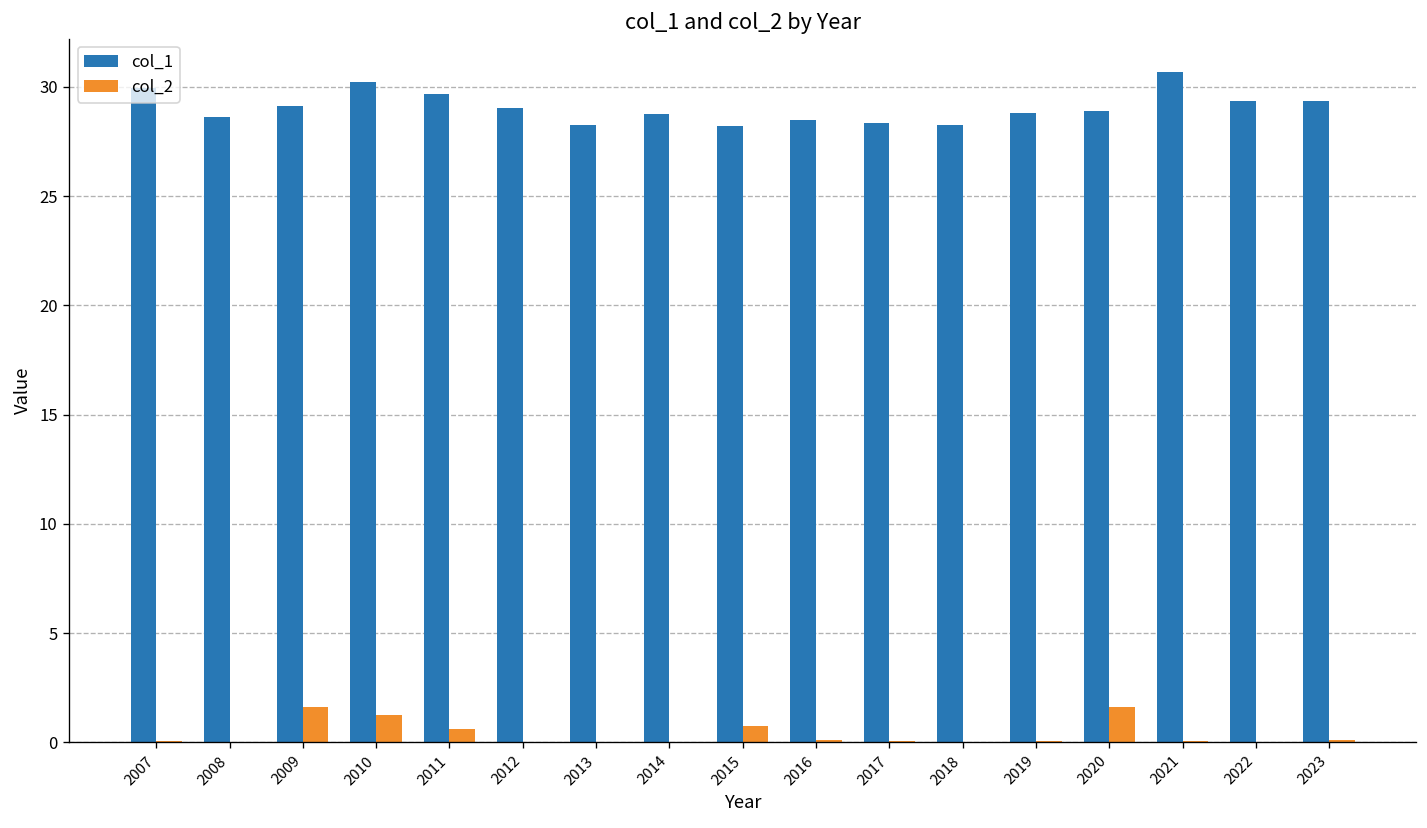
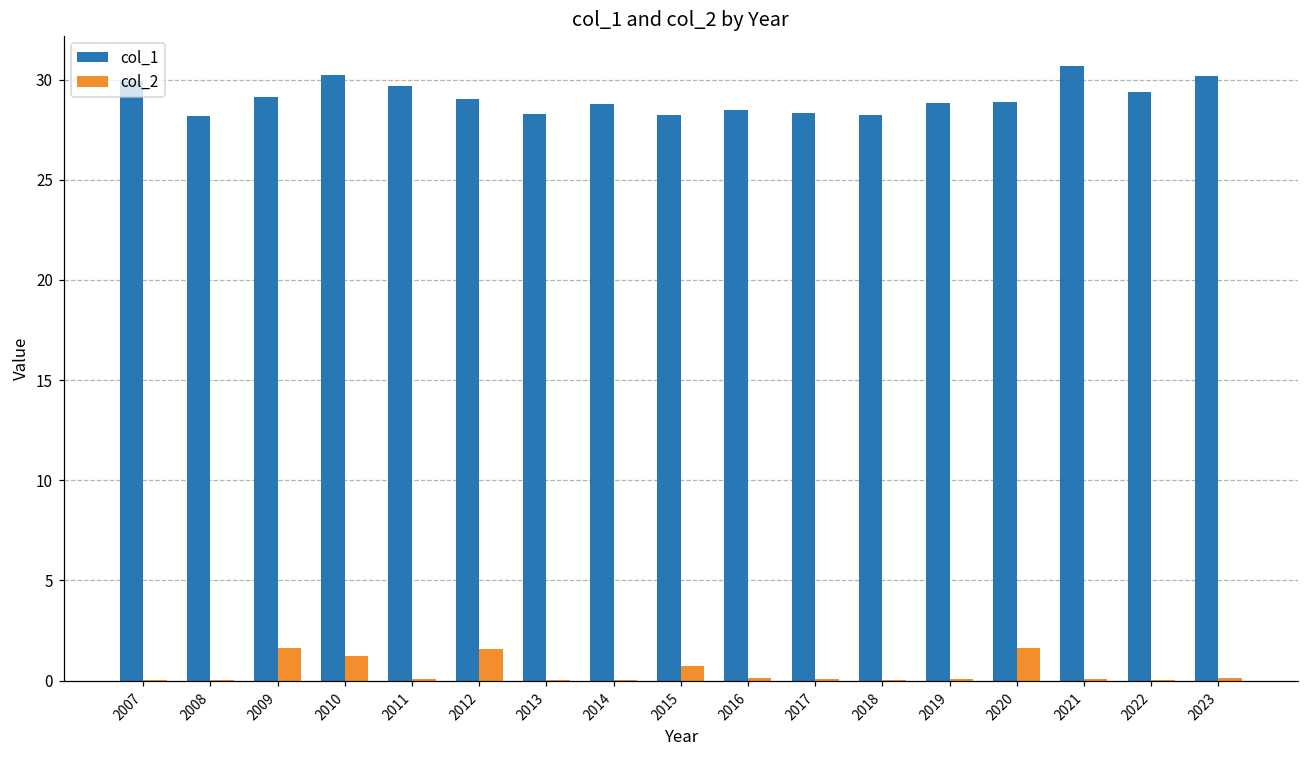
  {
    "col_1": {
-     "2008": 28.6,
+     "2008": 28.2,
      "2009": 29.1,
      "2010": 30.2,
      "2011": 29.7,
      "2012": 29.0,
      "2013": 28.3,
      "2014": 28.8,
      "2015": 28.2,
      "2016": 28.5,
      "2017": 28.4,
      "2018": 28.2,
      "2019": 28.8,
      "2020": 28.9,
      "2021": 30.7,
      "2022": 29.4,
-     "2023": 29.4
+     "2023": 30.2
    },
    "col_2": {
      "2009": 1.6,
      "2010": 1.2,
-     "2011": 0.6,
-     "2012": 0.0,
+     "2011": 0.1,
+     "2012": 1.6,
      "2015": 0.7,
      "2020": 1.6
    }
  }
